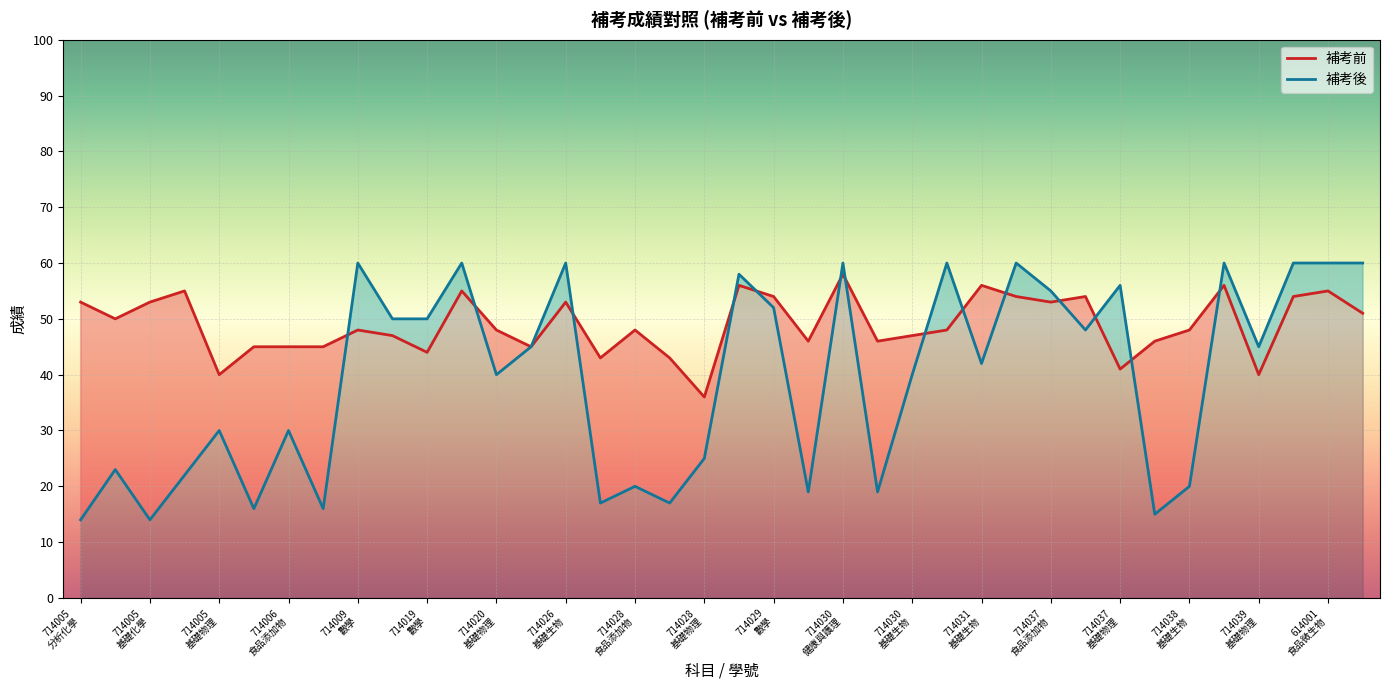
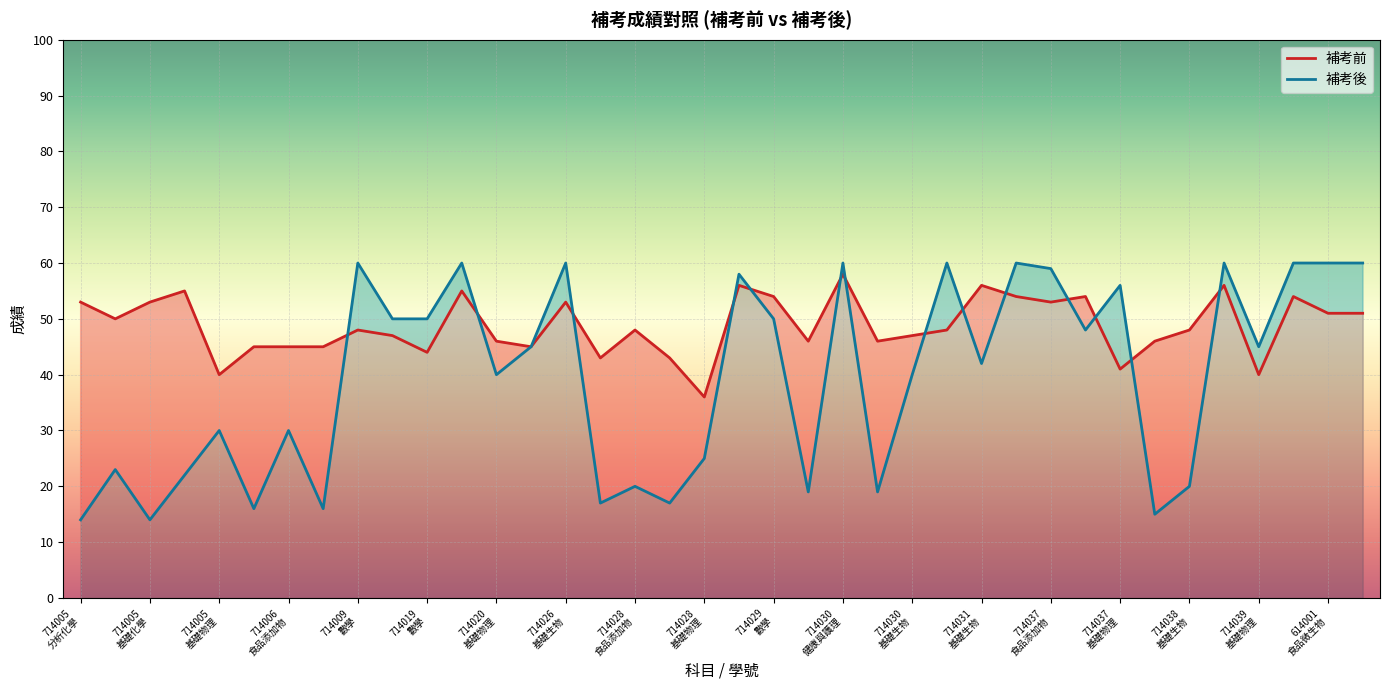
  {
    "補考前": {
      "714005 分析化學": 53,
      "714005 基礎化學": 53,
      "714005 基礎物理": 40,
      "714006 食品添加物": 45,
      "714009 數學": 48,
      "714019 數學": 44,
-     "714020 基礎物理": 48,
+     "714020 基礎物理": 46,
      "714026 基礎生物": 53,
      "714028 食品添加物": 48,
      "714028 基礎物理": 36,
      "714029 數學": 54,
      "714030 健康與護理": 58,
      "714030 基礎生物": 47,
      "714031 基礎生物": 56,
      "714037 食品添加物": 53,
      "714037 基礎物理": 41,
      "714038 基礎生物": 48,
      "714039 基礎物理": 40,
-     "614001 食品微生物": 55
+     "614001 食品微生物": 51
    },
    "補考後": {
      "714005 分析化學": 14,
      "714005 基礎化學": 14,
      "714005 基礎物理": 30,
      "714006 食品添加物": 30,
      "714009 數學": 60,
      "714019 數學": 50,
      "714020 基礎物理": 40,
      "714026 基礎生物": 60,
      "714028 食品添加物": 20,
      "714028 基礎物理": 25,
-     "714029 數學": 52,
+     "714029 數學": 50,
      "714030 健康與護理": 60,
      "714030 基礎生物": 40,
      "714031 基礎生物": 42,
-     "714037 食品添加物": 55,
+     "714037 食品添加物": 59,
      "714037 基礎物理": 56,
      "714038 基礎生物": 20,
      "714039 基礎物理": 45,
      "614001 食品微生物": 60
    }
  }
